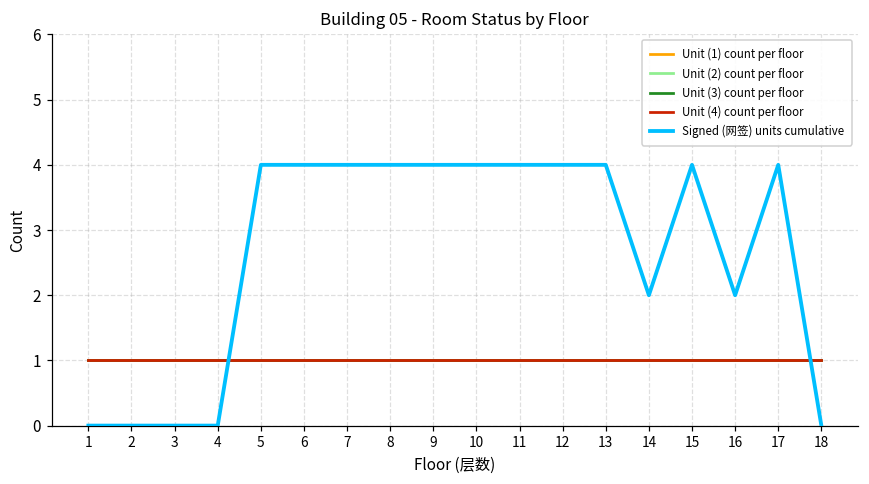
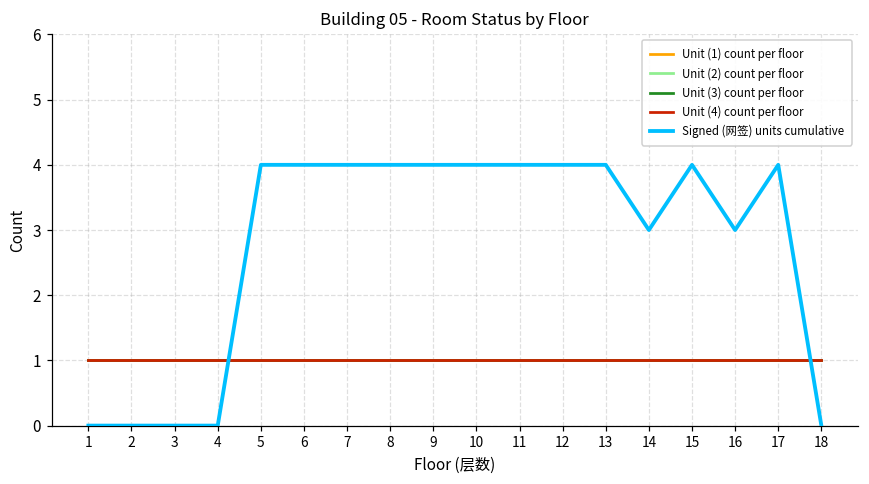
  {
    "Unit (4) count per floor": {
      "1": 1,
      "2": 1,
      "3": 1,
      "4": 1,
      "5": 1,
      "6": 1,
      "7": 1,
      "8": 1,
      "9": 1,
      "10": 1,
      "11": 1,
      "12": 1,
      "13": 1,
      "14": 1,
      "15": 1,
      "16": 1,
      "17": 1,
      "18": 1
    },
    "Signed (网签) units cumulative": {
      "1": 0,
      "2": 0,
      "3": 0,
      "4": 0,
      "5": 4,
      "6": 4,
      "7": 4,
      "8": 4,
      "9": 4,
      "10": 4,
      "11": 4,
      "12": 4,
      "13": 4,
-     "14": 2,
+     "14": 3,
      "15": 4,
-     "16": 2,
+     "16": 3,
      "17": 4,
      "18": 0
    }
  }
